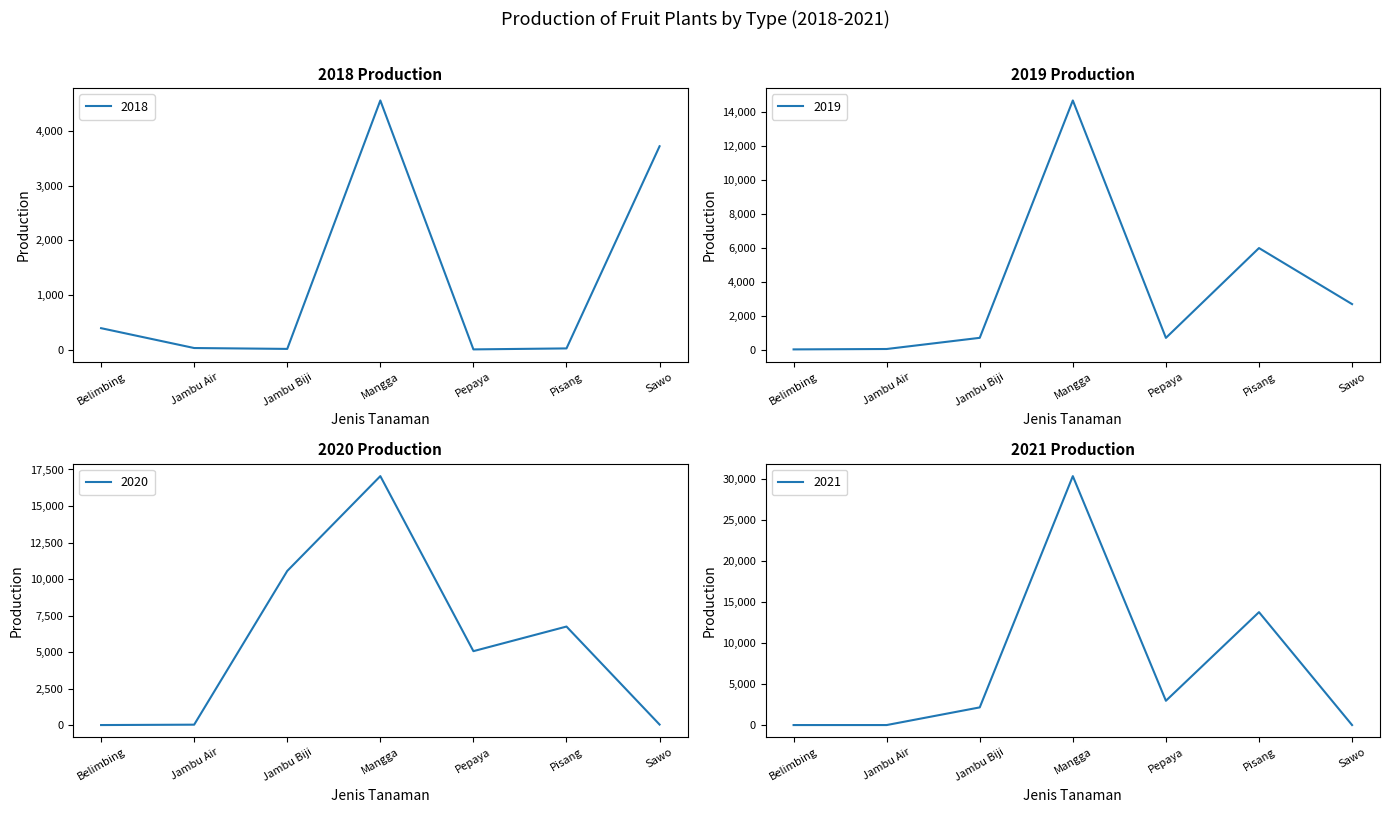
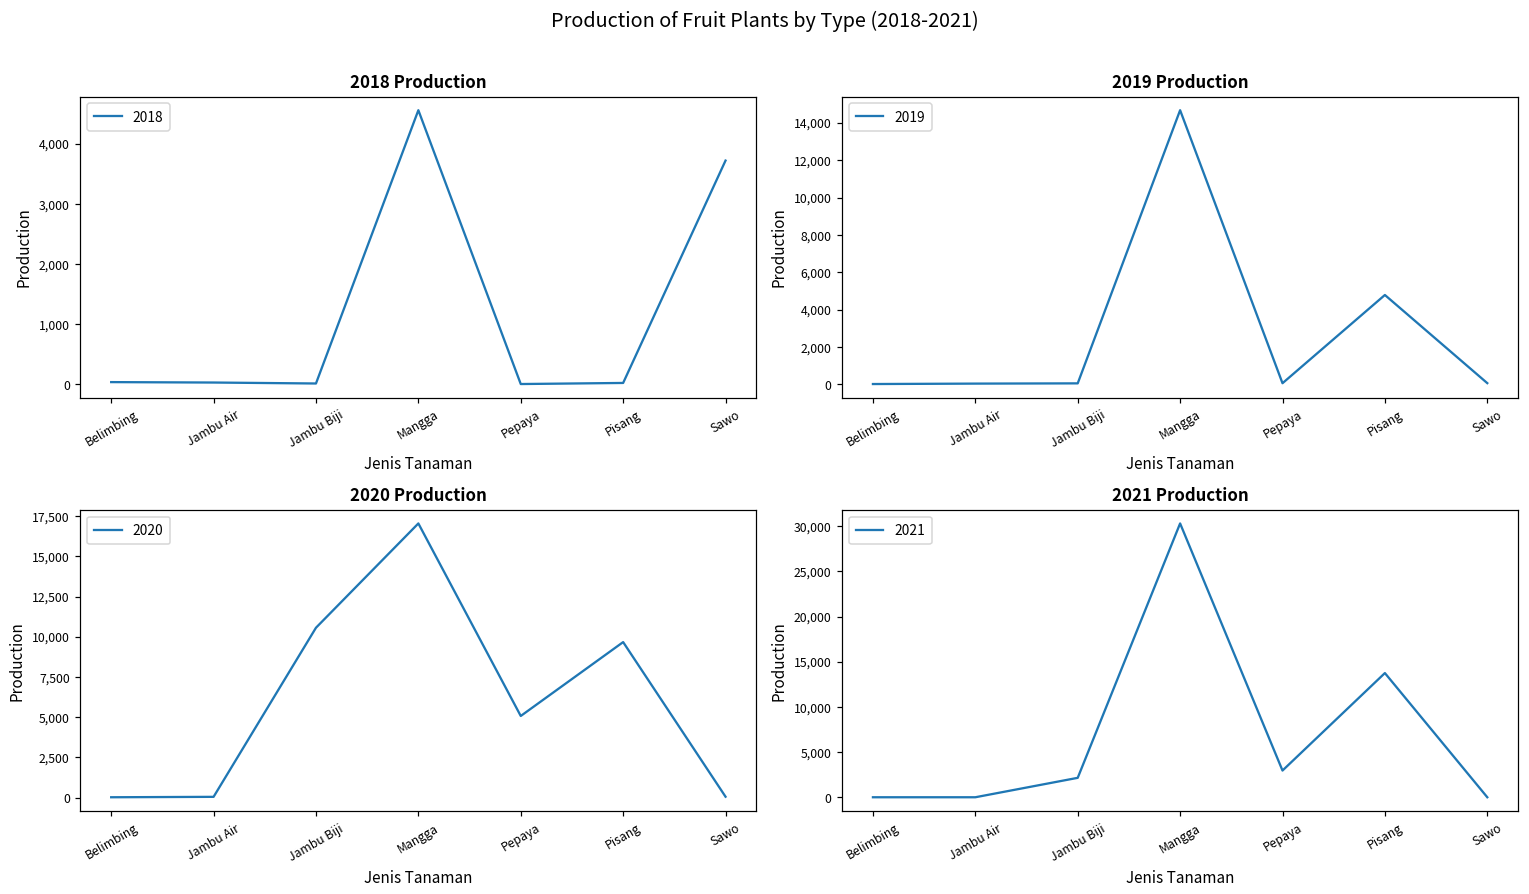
  {
    "2018 Production": {
-     "Belimbing": "400",
+     "Belimbing": "0",
      "Jambu Air": "0",
      "Jambu Biji": "0",
      "Mangga": "4,600",
      "Pepaya": "0",
      "Pisang": "0",
      "Sawo": "3,700"
    },
    "2019 Production": {
      "Belimbing": "0",
      "Jambu Air": "0",
-     "Jambu Biji": "700",
+     "Jambu Biji": "100",
      "Mangga": "14,700",
-     "Pepaya": "700",
-     "Pisang": "6,000",
-     "Sawo": "2,700"
+     "Pepaya": "100",
+     "Pisang": "4,800",
+     "Sawo": "100"
    },
    "2020 Production": {
      "Belimbing": "0",
      "Jambu Air": "0",
      "Jambu Biji": "10,600",
      "Mangga": "17,000",
      "Pepaya": "5,100",
-     "Pisang": "6,800",
+     "Pisang": "9,700",
      "Sawo": "100"
    },
    "2021 Production": {
      "Belimbing": "0",
      "Jambu Air": "0",
      "Jambu Biji": "2,000",
      "Mangga": "30,000",
      "Pepaya": "3,000",
      "Pisang": "14,000",
      "Sawo": "0"
    }
  }
